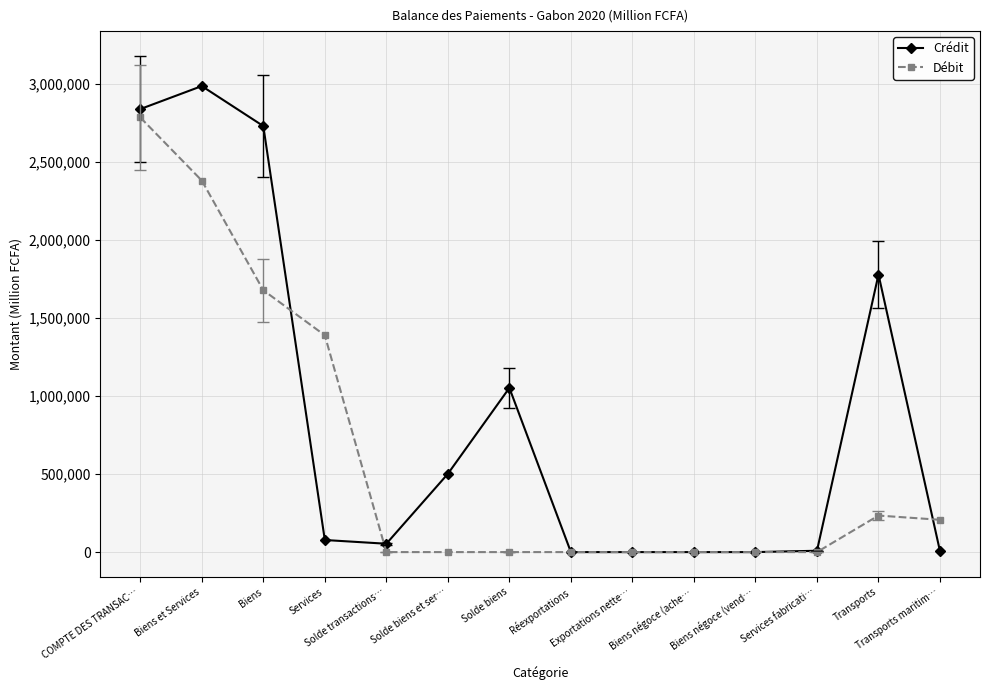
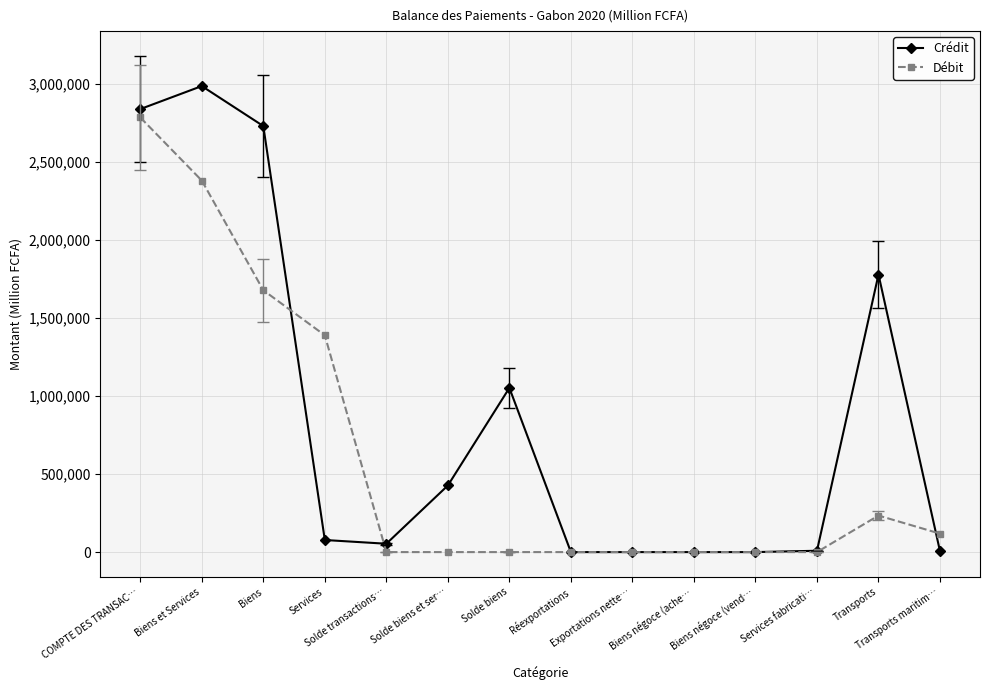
  {
    "Crédit": {
      "COMPTE DES TRANSAC…": "2,840,000",
      "Biens et Services": "2,990,000",
      "Biens": "2,730,000",
      "Services": "80,000",
-     "Solde biens et ser…": "500,000",
+     "Solde biens et ser…": "430,000",
      "Solde biens": "1,050,000",
      "Transports": "1,780,000",
      "Transports maritim…": "10,000"
    },
    "Débit": {
      "COMPTE DES TRANSAC…": "2,790,000",
      "Biens et Services": "2,380,000",
      "Biens": "1,680,000",
      "Services": "1,390,000",
      "Solde biens et ser…": "0",
      "Transports": "230,000",
-     "Transports maritim…": "210,000"
+     "Transports maritim…": "120,000"
    }
  }
